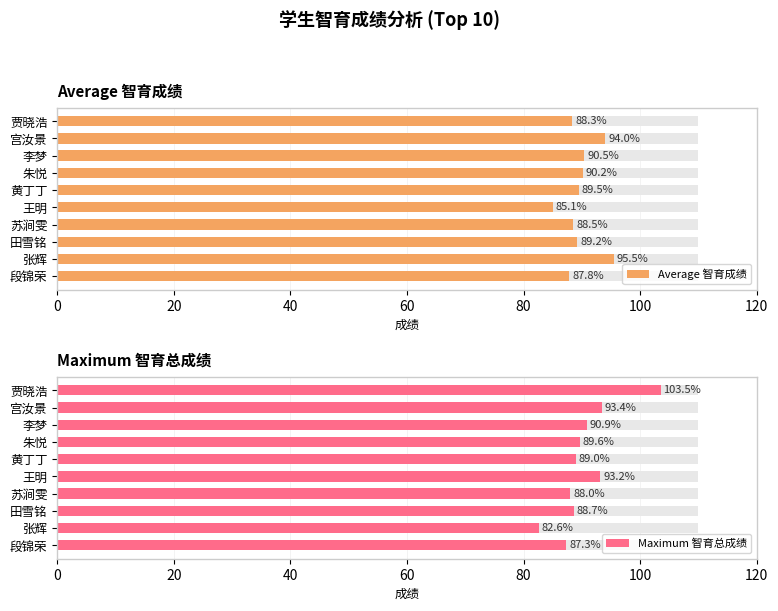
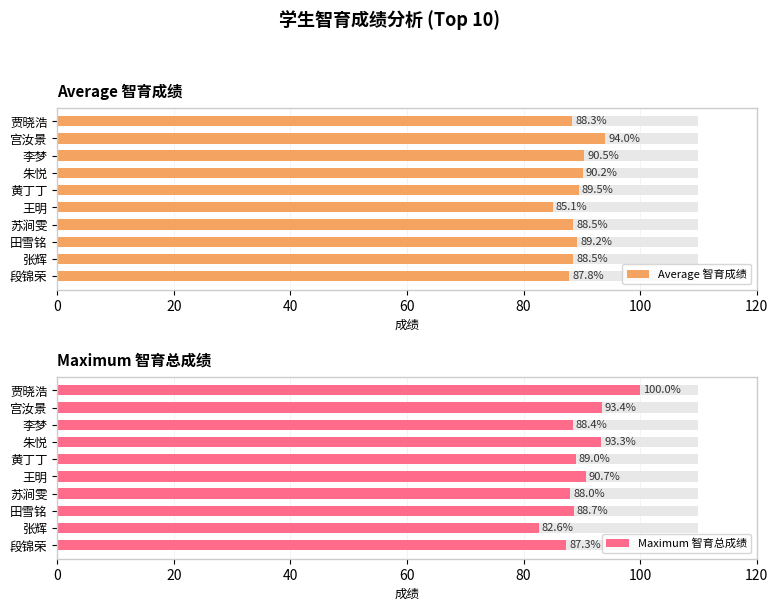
  {
    "Average 智育成绩": {
      "Average 智育成绩": {
-       "张辉": "95.5%"
+       "张辉": "88.5%"
      }
    },
    "Maximum 智育总成绩": {
      "Maximum 智育总成绩": {
-       "贾晓浩": "103.5%",
-       "李梦": "90.9%",
-       "朱悦": "89.6%",
-       "王明": "93.2%"
+       "贾晓浩": "100.0%",
+       "李梦": "88.4%",
+       "朱悦": "93.3%",
+       "王明": "90.7%"
      }
    }
  }
